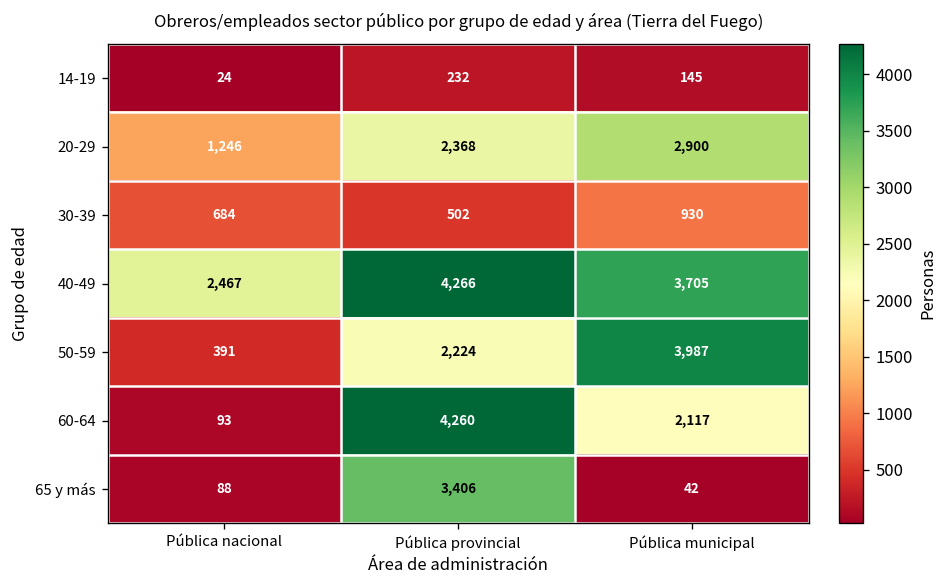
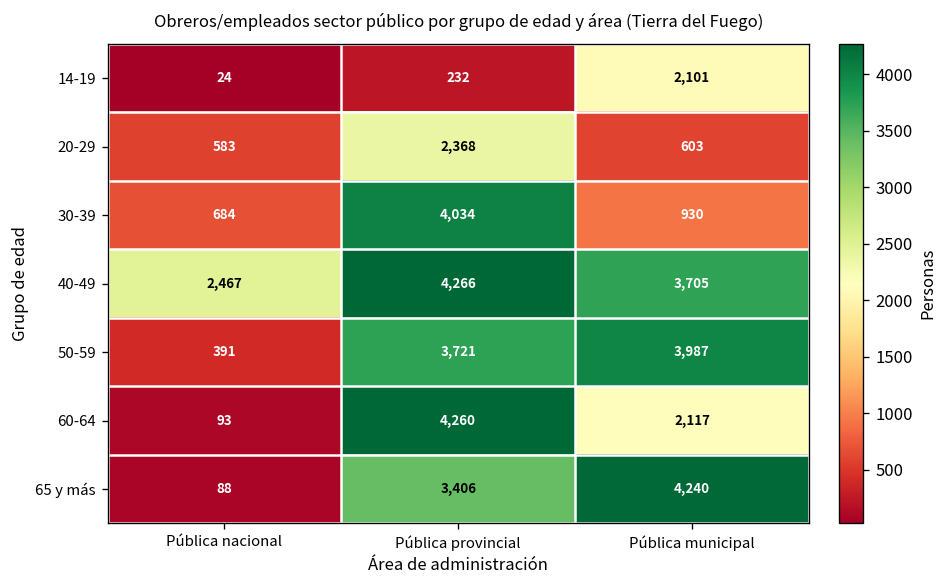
  {
    "14-19": {
      "Pública nacional": "24",
      "Pública provincial": "232",
-     "Pública municipal": "145"
+     "Pública municipal": "2,101"
    },
    "20-29": {
-     "Pública nacional": "1,246",
+     "Pública nacional": "583",
      "Pública provincial": "2,368",
-     "Pública municipal": "2,900"
+     "Pública municipal": "603"
    },
    "30-39": {
      "Pública nacional": "684",
-     "Pública provincial": "502",
+     "Pública provincial": "4,034",
      "Pública municipal": "930"
    },
    "40-49": {
      "Pública nacional": "2,467",
      "Pública provincial": "4,266",
      "Pública municipal": "3,705"
    },
    "50-59": {
      "Pública nacional": "391",
-     "Pública provincial": "2,224",
+     "Pública provincial": "3,721",
      "Pública municipal": "3,987"
    },
    "60-64": {
      "Pública nacional": "93",
      "Pública provincial": "4,260",
      "Pública municipal": "2,117"
    },
    "65 y más": {
      "Pública nacional": "88",
      "Pública provincial": "3,406",
-     "Pública municipal": "42"
+     "Pública municipal": "4,240"
    }
  }
